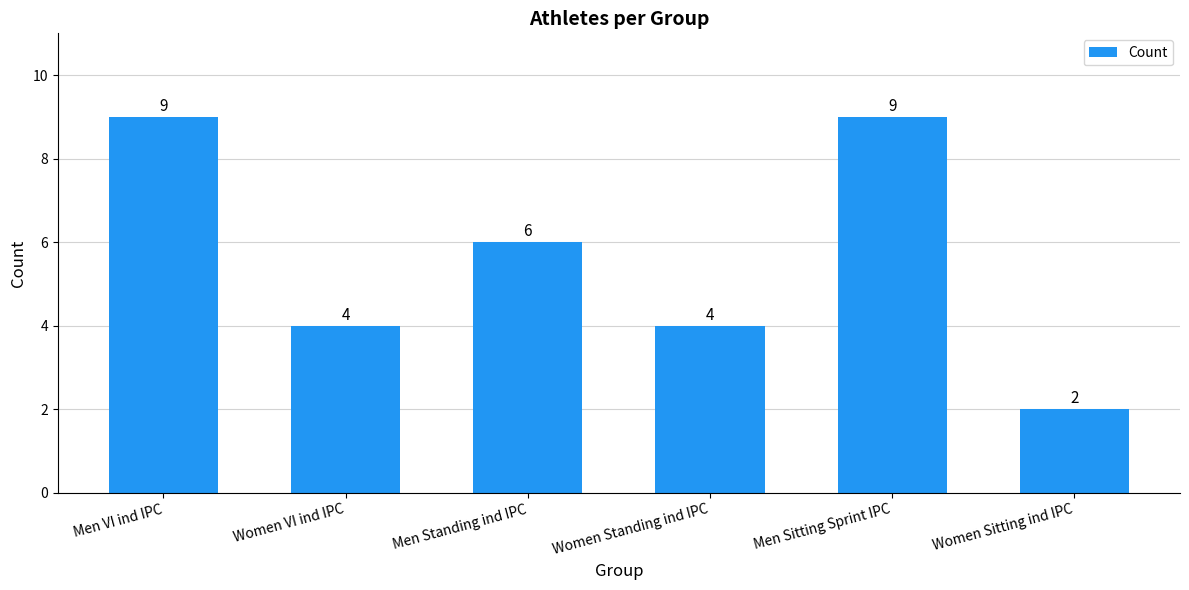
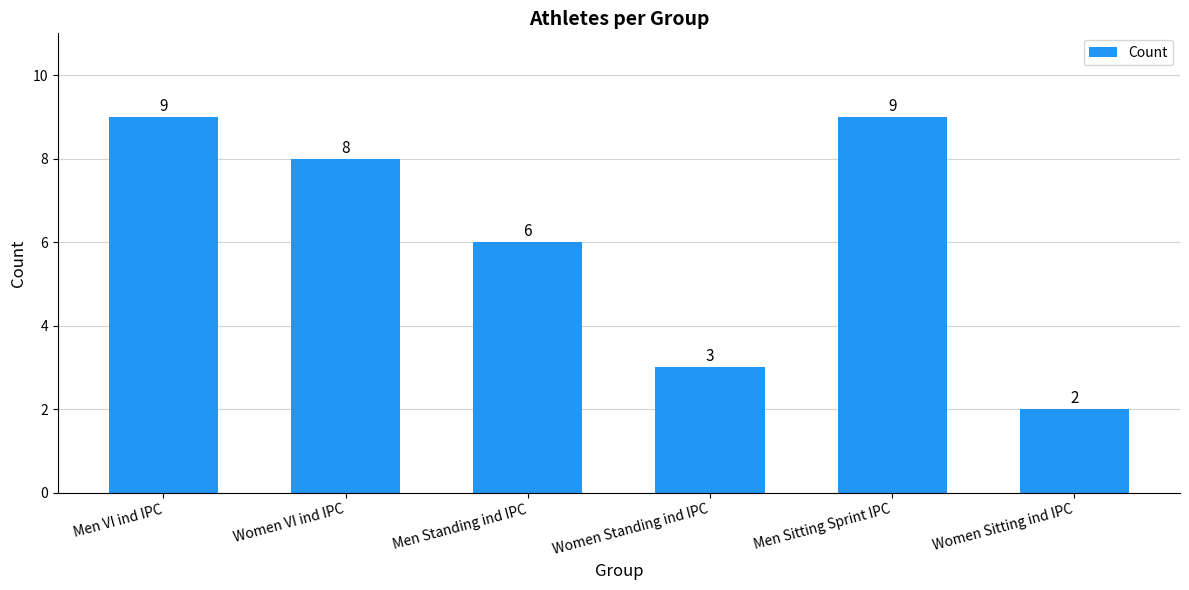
  {
    "Men VI ind IPC": 9,
-   "Women VI ind IPC": 4,
+   "Women VI ind IPC": 8,
    "Men Standing ind IPC": 6,
-   "Women Standing ind IPC": 4,
+   "Women Standing ind IPC": 3,
    "Men Sitting Sprint IPC": 9,
    "Women Sitting ind IPC": 2
  }
